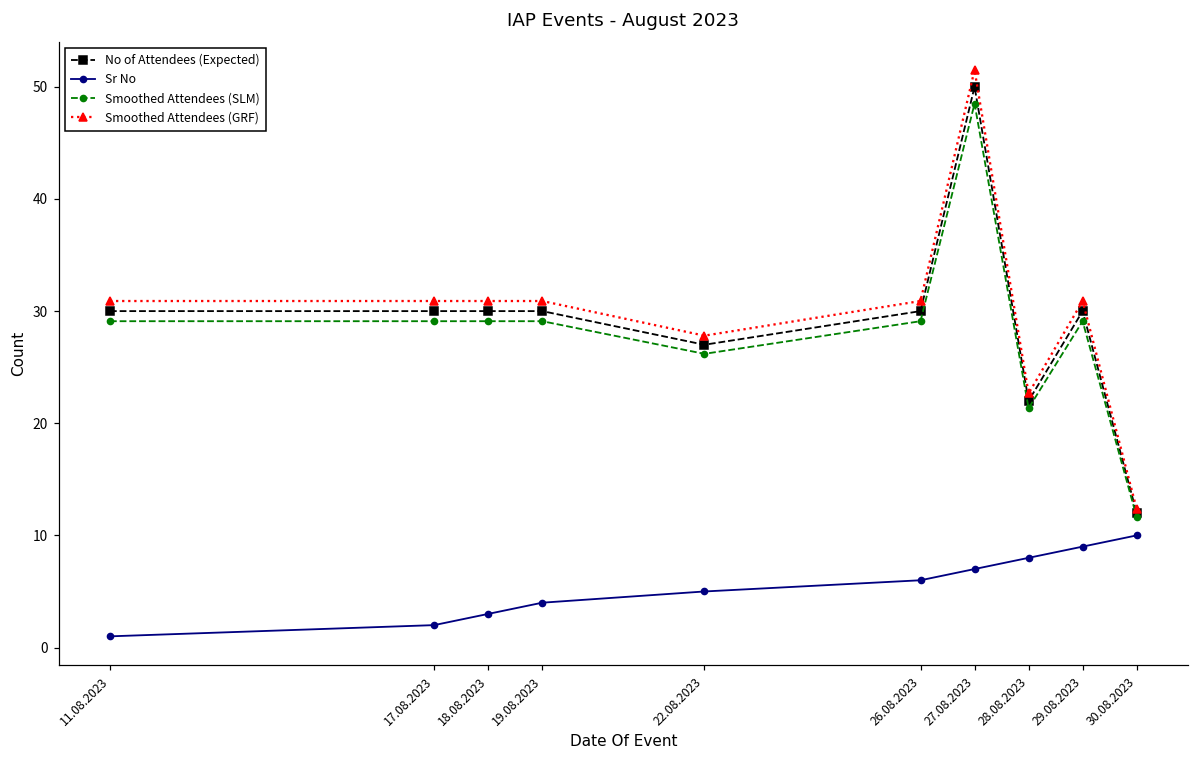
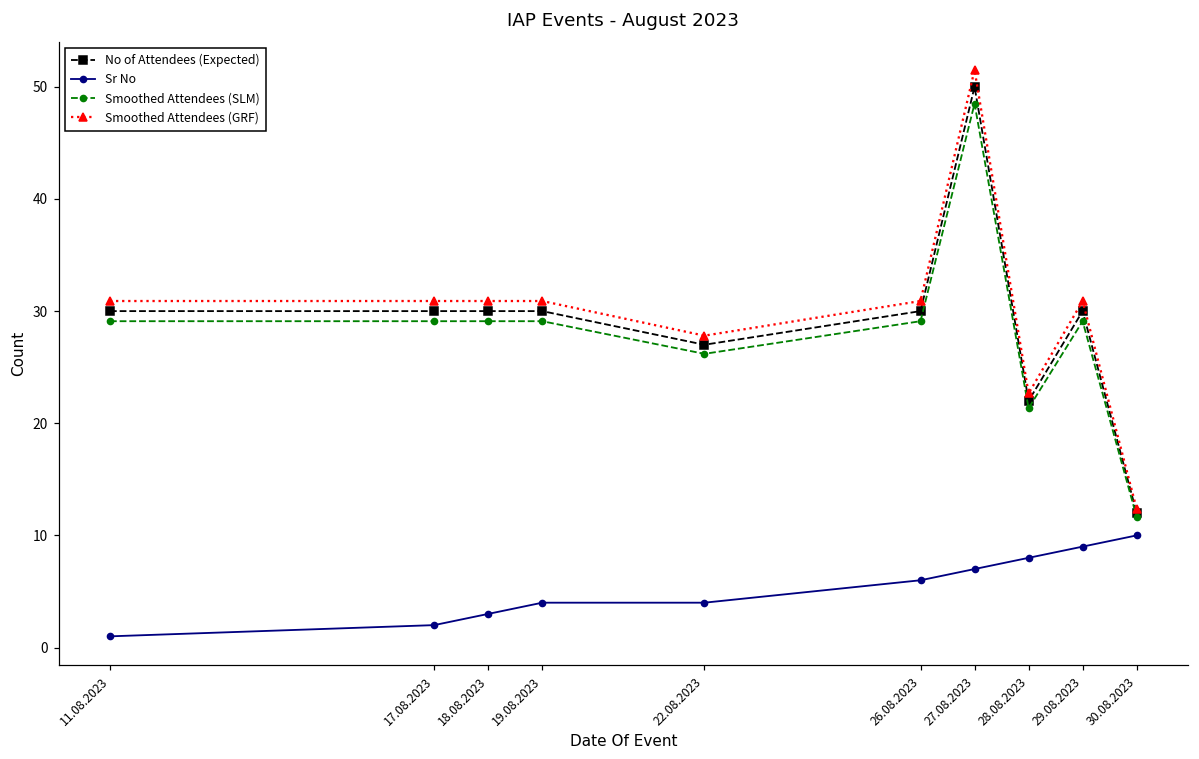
  {
    "No of Attendees (Expected)": {
      "11.08.2023": 30,
      "17.08.2023": 30,
      "18.08.2023": 30,
      "19.08.2023": 30,
      "22.08.2023": 27,
      "26.08.2023": 30,
      "27.08.2023": 50,
      "28.08.2023": 22,
      "29.08.2023": 30,
      "30.08.2023": 12
    },
    "Sr No": {
      "11.08.2023": 1,
      "17.08.2023": 2,
      "18.08.2023": 3,
      "19.08.2023": 4,
-     "22.08.2023": 5,
+     "22.08.2023": 4,
      "26.08.2023": 6,
      "27.08.2023": 7,
      "28.08.2023": 8,
      "29.08.2023": 9,
      "30.08.2023": 10
    },
    "Smoothed Attendees (SLM)": {
      "11.08.2023": 29,
      "17.08.2023": 29,
      "18.08.2023": 29,
      "19.08.2023": 29,
      "22.08.2023": 26,
      "26.08.2023": 29,
      "27.08.2023": 48.5,
      "28.08.2023": 21.3,
      "29.08.2023": 29,
      "30.08.2023": 11.6
    },
    "Smoothed Attendees (GRF)": {
      "11.08.2023": 31,
      "17.08.2023": 31,
      "18.08.2023": 31,
      "19.08.2023": 31,
      "22.08.2023": 28,
      "26.08.2023": 31,
      "27.08.2023": 51.5,
      "28.08.2023": 22.7,
      "29.08.2023": 31,
      "30.08.2023": 12.4
    }
  }
